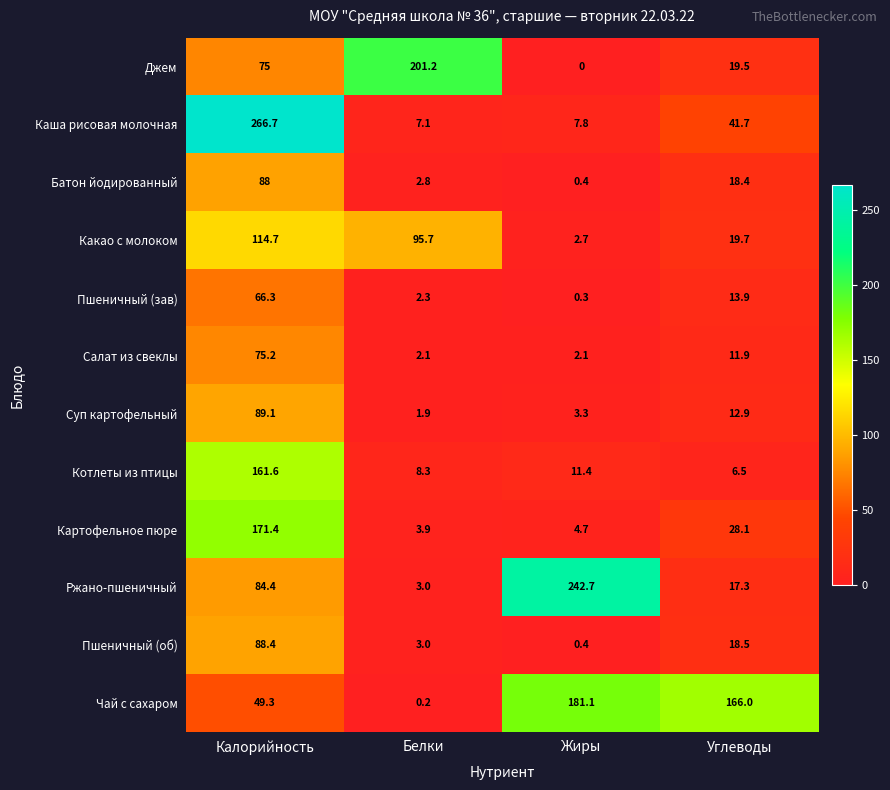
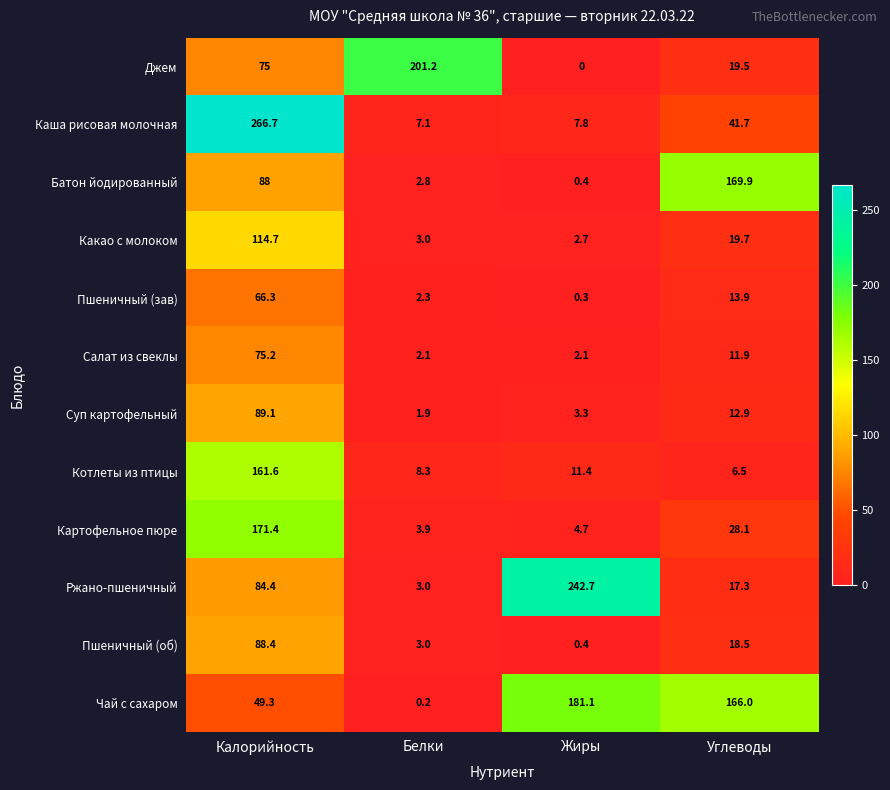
  {
    "Джем": {
      "Калорийность": 75,
      "Белки": 201.2,
      "Жиры": 0,
      "Углеводы": 19.5
    },
    "Каша рисовая молочная": {
      "Калорийность": 266.7,
      "Белки": 7.1,
      "Жиры": 7.8,
      "Углеводы": 41.7
    },
    "Батон йодированный": {
      "Калорийность": 88,
      "Белки": 2.8,
      "Жиры": 0.4,
-     "Углеводы": 18.4
+     "Углеводы": 169.9
    },
    "Какао с молоком": {
      "Калорийность": 114.7,
-     "Белки": 95.7,
+     "Белки": 3.0,
      "Жиры": 2.7,
      "Углеводы": 19.7
    },
    "Пшеничный (зав)": {
      "Калорийность": 66.3,
      "Белки": 2.3,
      "Жиры": 0.3,
      "Углеводы": 13.9
    },
    "Салат из свеклы": {
      "Калорийность": 75.2,
      "Белки": 2.1,
      "Жиры": 2.1,
      "Углеводы": 11.9
    },
    "Суп картофельный": {
      "Калорийность": 89.1,
      "Белки": 1.9,
      "Жиры": 3.3,
      "Углеводы": 12.9
    },
    "Котлеты из птицы": {
      "Калорийность": 161.6,
      "Белки": 8.3,
      "Жиры": 11.4,
      "Углеводы": 6.5
    },
    "Картофельное пюре": {
      "Калорийность": 171.4,
      "Белки": 3.9,
      "Жиры": 4.7,
      "Углеводы": 28.1
    },
    "Ржано-пшеничный": {
      "Калорийность": 84.4,
      "Белки": 3.0,
      "Жиры": 242.7,
      "Углеводы": 17.3
    },
    "Пшеничный (об)": {
      "Калорийность": 88.4,
      "Белки": 3.0,
      "Жиры": 0.4,
      "Углеводы": 18.5
    },
    "Чай с сахаром": {
      "Калорийность": 49.3,
      "Белки": 0.2,
      "Жиры": 181.1,
      "Углеводы": 166.0
    }
  }
